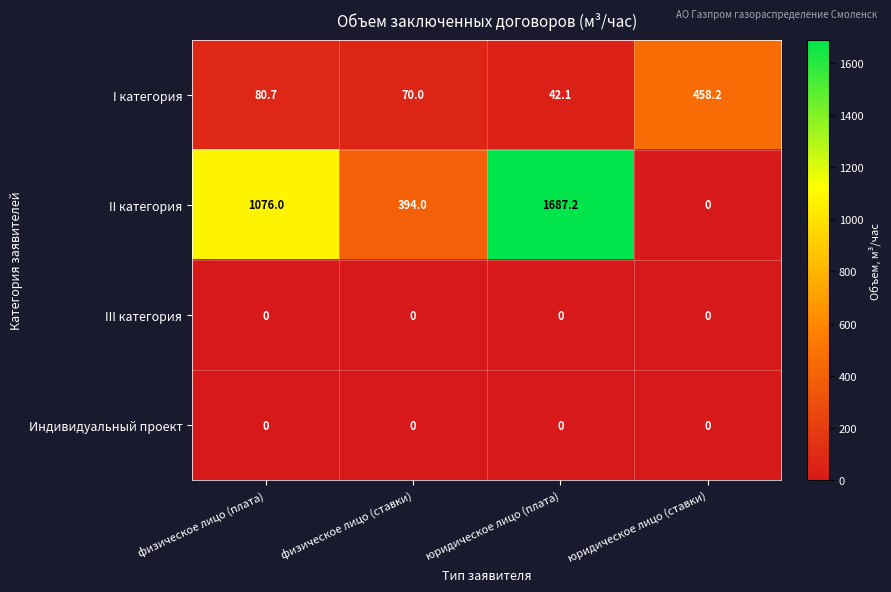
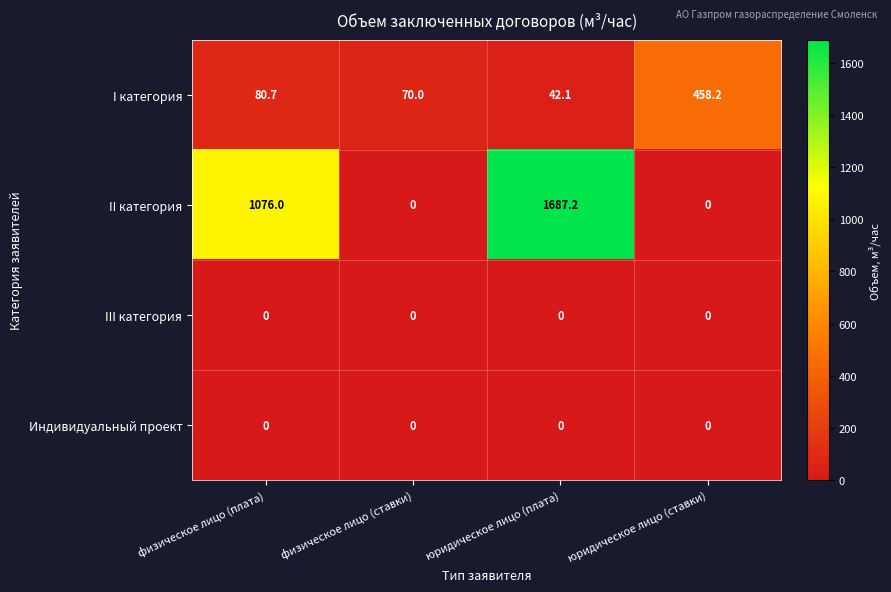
  {
    "I категория": {
      "физическое лицо (плата)": 80.7,
      "физическое лицо (ставки)": 70.0,
      "юридическое лицо (плата)": 42.1,
      "юридическое лицо (ставки)": 458.2
    },
    "II категория": {
      "физическое лицо (плата)": 1076.0,
-     "физическое лицо (ставки)": 394.0,
+     "физическое лицо (ставки)": 0,
      "юридическое лицо (плата)": 1687.2,
      "юридическое лицо (ставки)": 0
    },
    "III категория": {
      "физическое лицо (плата)": 0,
      "физическое лицо (ставки)": 0,
      "юридическое лицо (плата)": 0,
      "юридическое лицо (ставки)": 0
    },
    "Индивидуальный проект": {
      "физическое лицо (плата)": 0,
      "физическое лицо (ставки)": 0,
      "юридическое лицо (плата)": 0,
      "юридическое лицо (ставки)": 0
    }
  }
